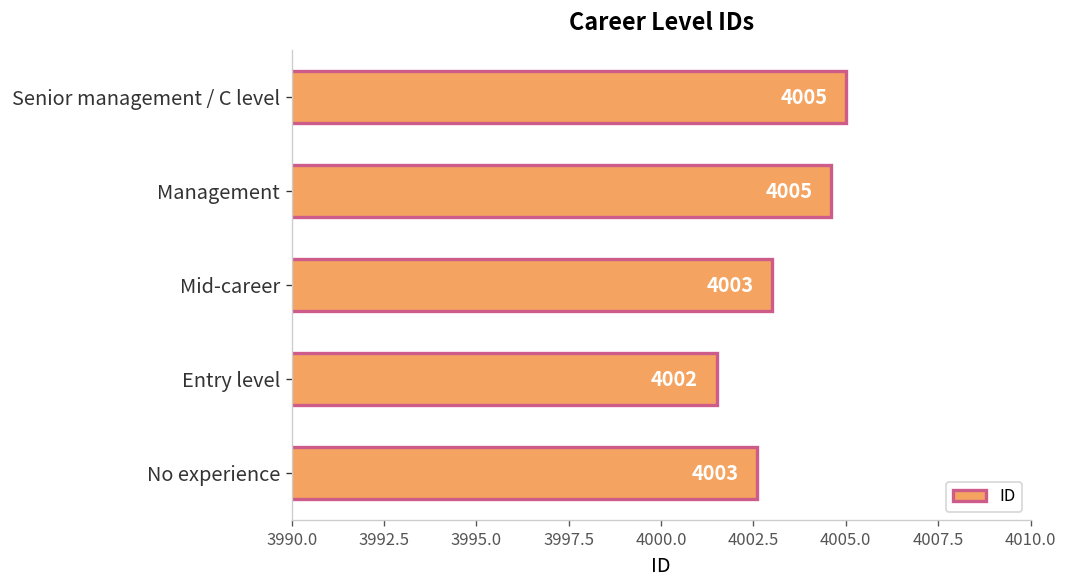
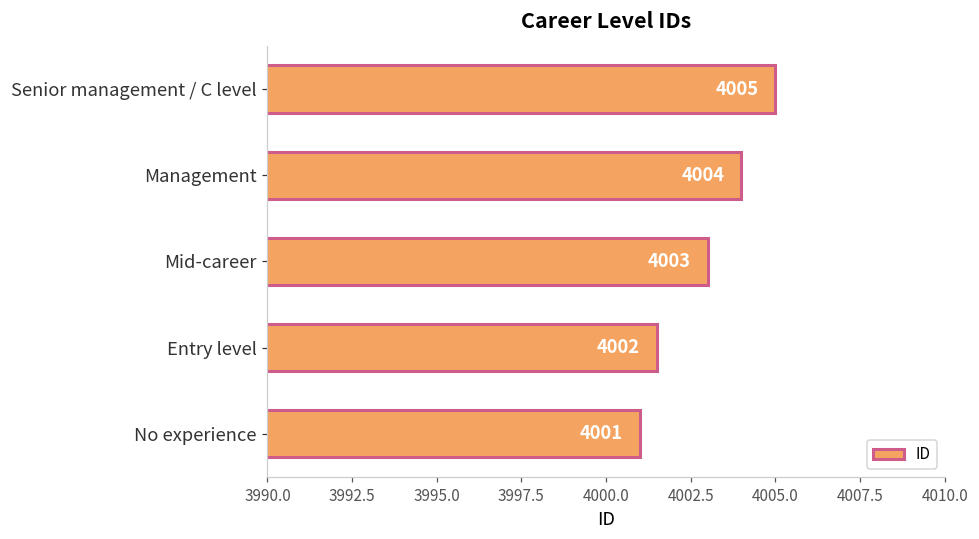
  {
    "Senior management / C level": 4005,
-   "Management": 4005,
+   "Management": 4004,
    "Mid-career": 4003,
    "Entry level": 4002,
-   "No experience": 4003
+   "No experience": 4001
  }
